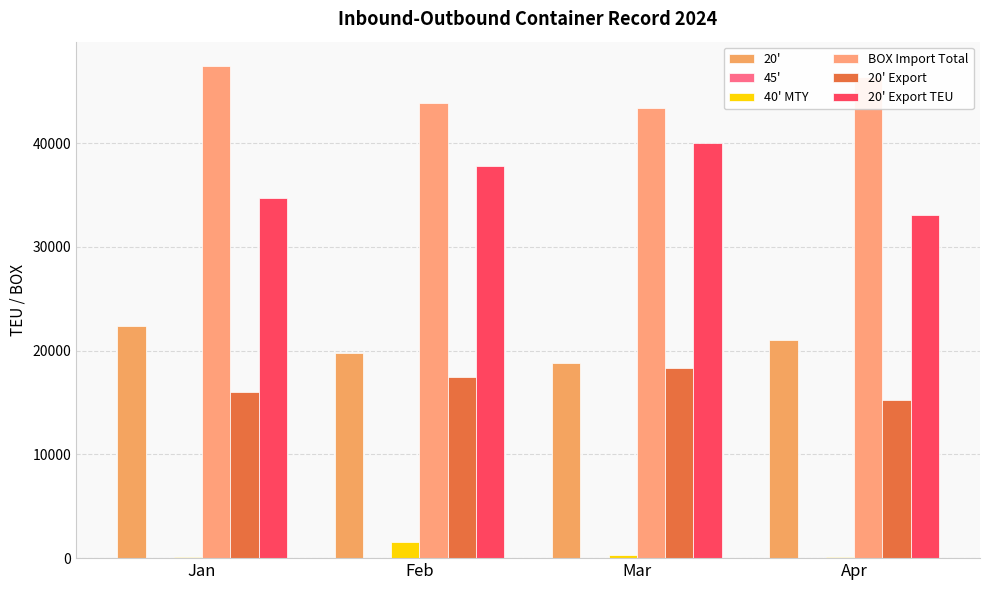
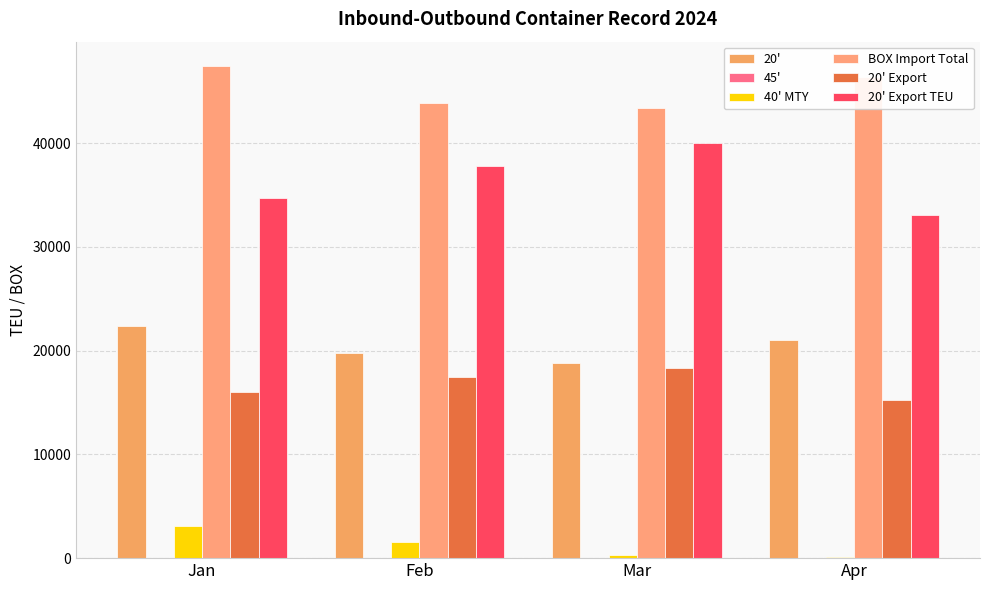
  {
    "40' MTY": {
-     "Jan": 100,
+     "Jan": 3100,
      "Feb": 1500,
      "Mar": 300
    }
  }
